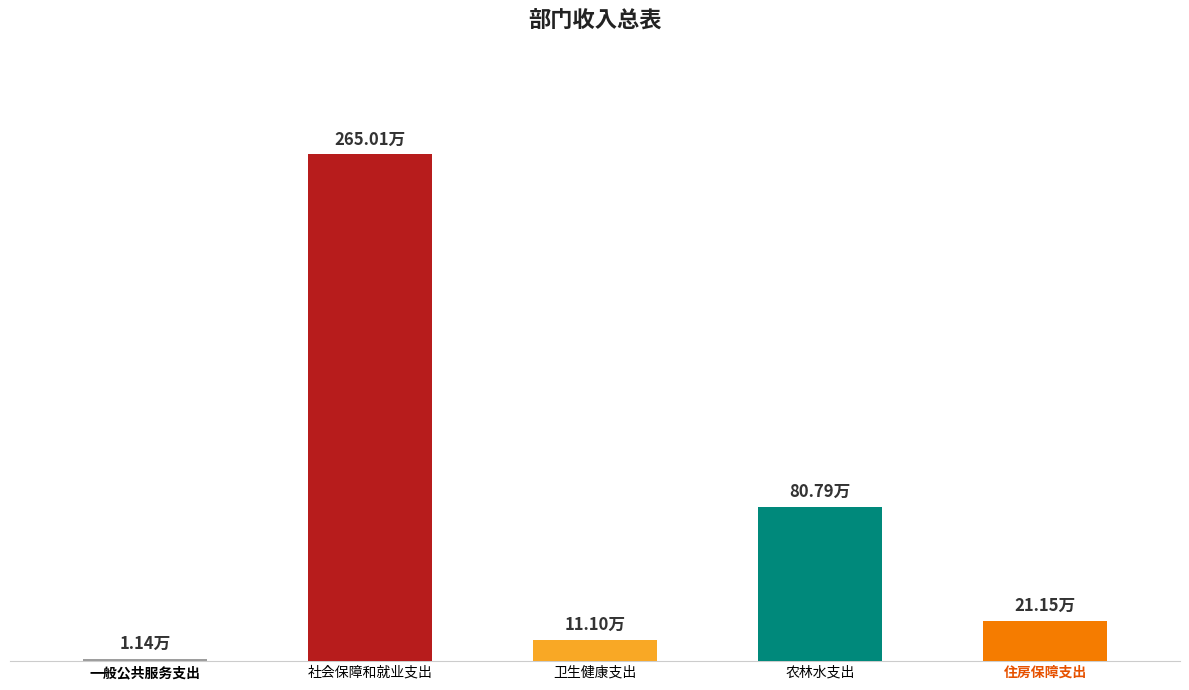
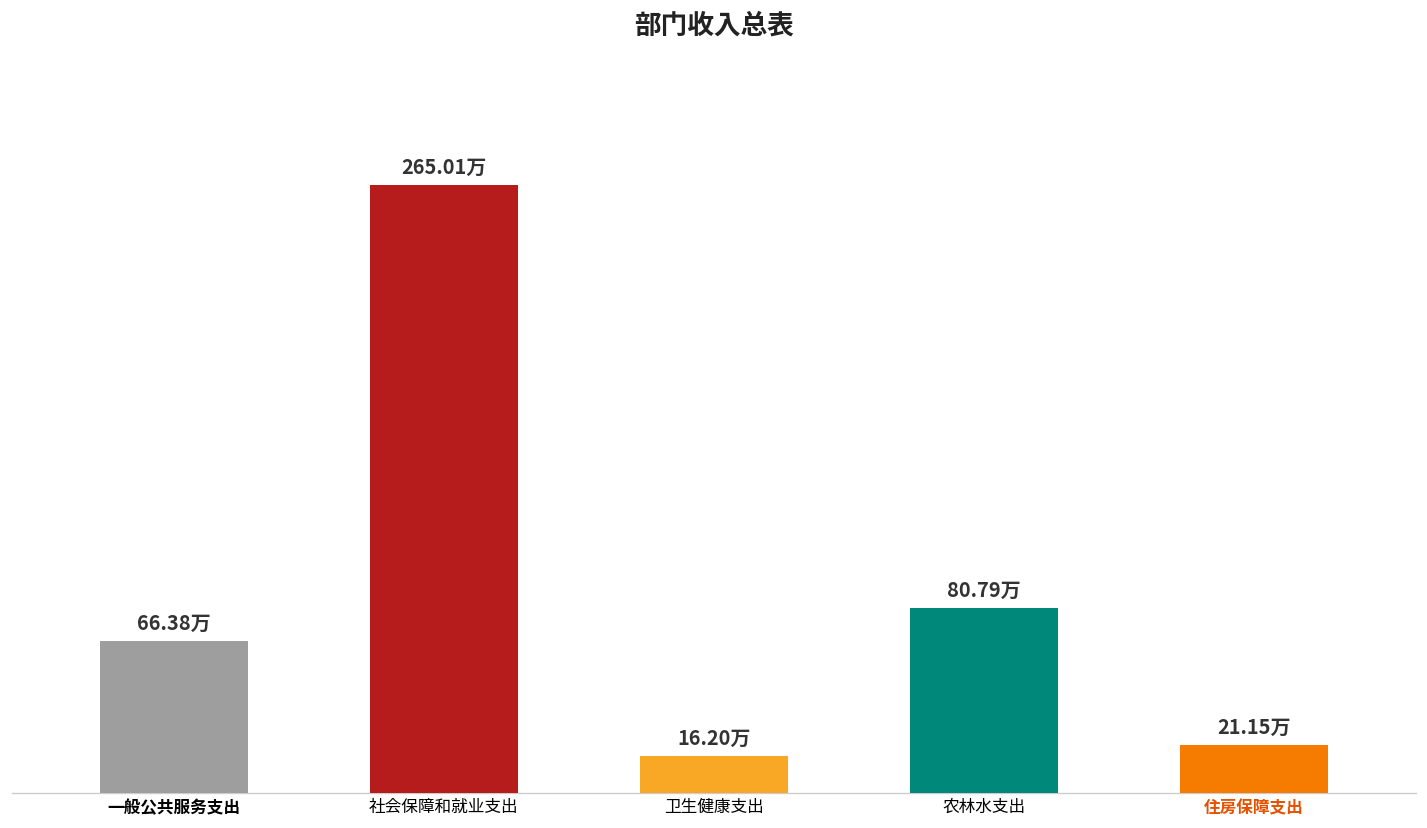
  {
-   "一般公共服务支出": "1.14万",
+   "一般公共服务支出": "66.38万",
    "社会保障和就业支出": "265.01万",
-   "卫生健康支出": "11.10万",
+   "卫生健康支出": "16.20万",
    "农林水支出": "80.79万",
    "住房保障支出": "21.15万"
  }
